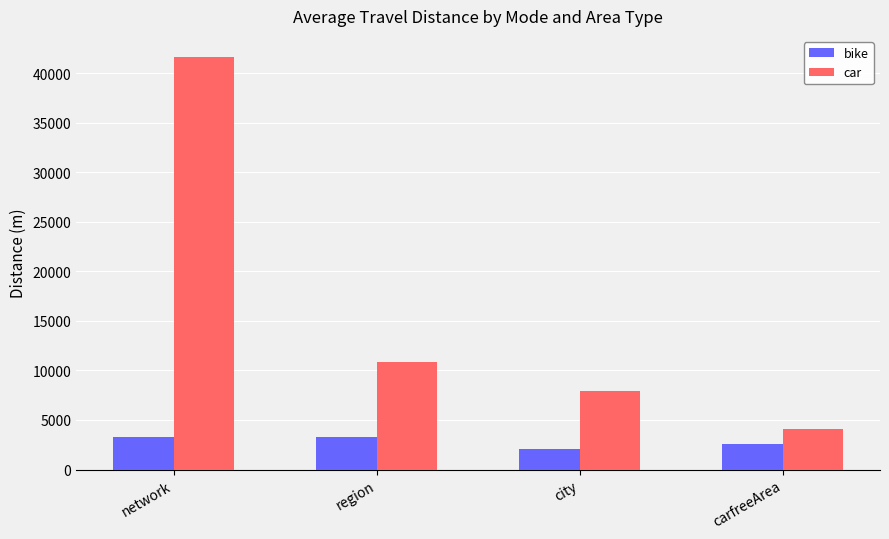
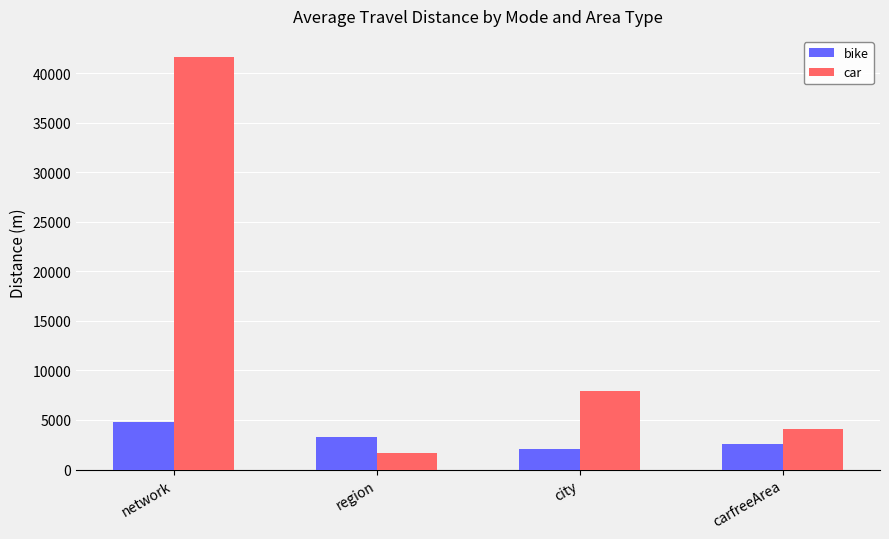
  {
    "bike": {
-     "network": 3000,
+     "network": 5000,
      "region": 3000,
      "city": 2000,
      "carfreeArea": 3000
    },
    "car": {
      "network": 42000,
-     "region": 11000,
+     "region": 2000,
      "city": 8000,
      "carfreeArea": 4000
    }
  }
